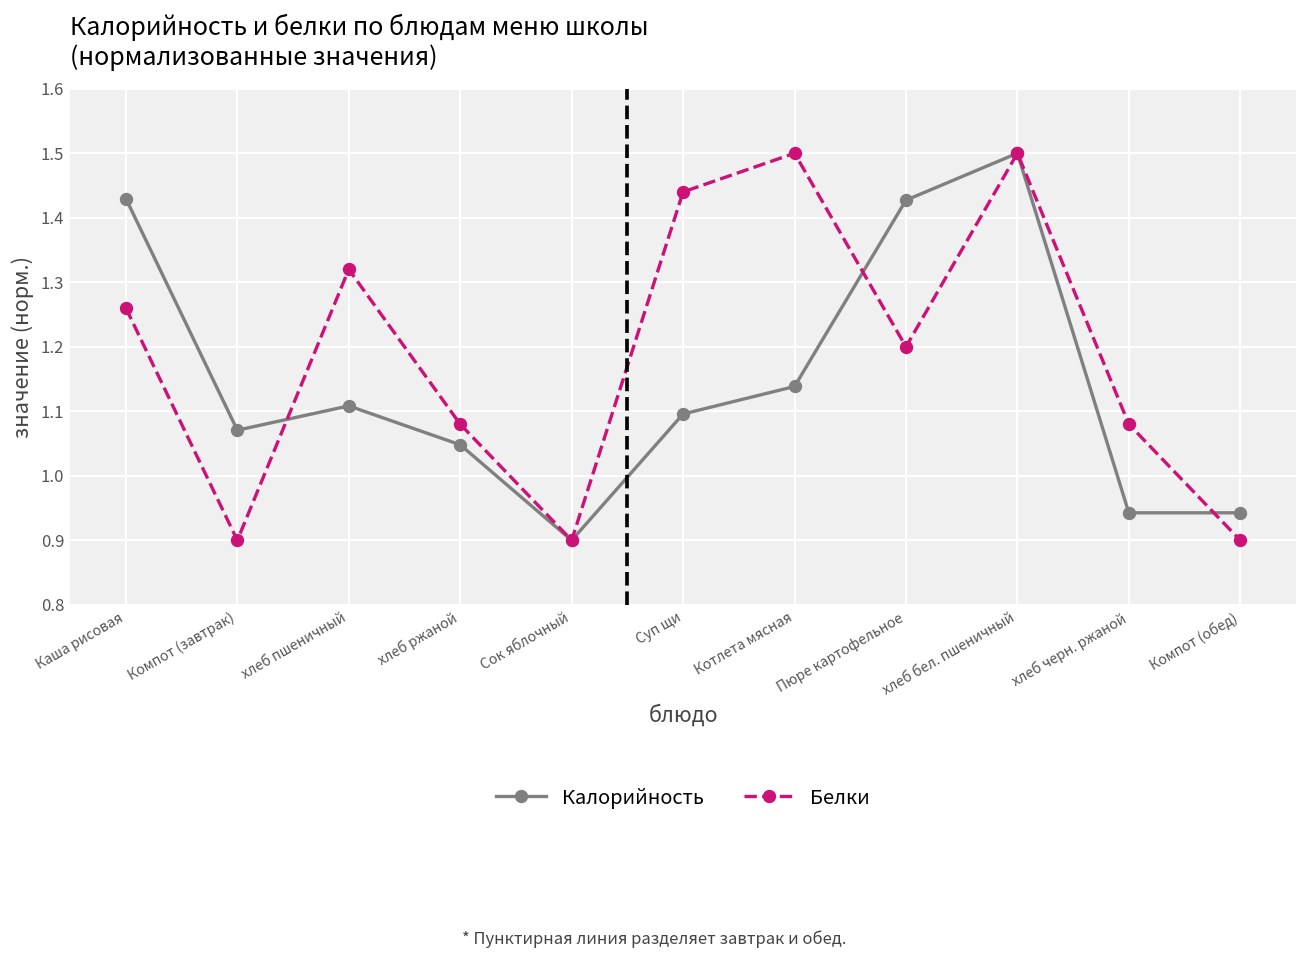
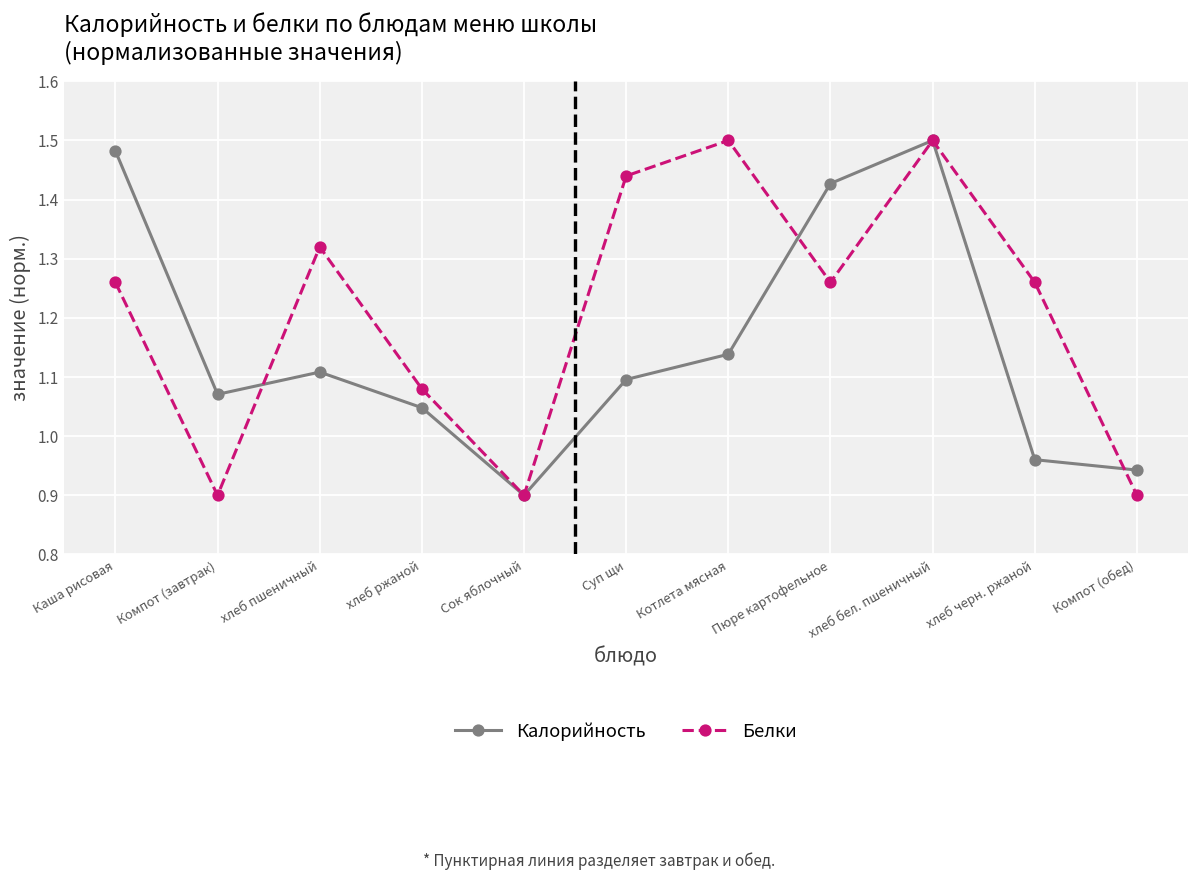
  {
    "Калорийность": {
-     "Каша рисовая": 1.43,
+     "Каша рисовая": 1.48,
      "Компот (завтрак)": 1.07,
      "хлеб пшеничный": 1.11,
      "хлеб ржаной": 1.05,
      "Суп щи": 1.10,
      "Котлета мясная": 1.14,
      "Пюре картофельное": 1.43,
-     "хлеб черн. ржаной": 0.94,
+     "хлеб черн. ржаной": 0.96,
      "Компот (обед)": 0.94
    },
    "Белки": {
      "Каша рисовая": 1.26,
      "Компот (завтрак)": 0.90,
      "хлеб пшеничный": 1.32,
      "хлеб ржаной": 1.08,
      "Суп щи": 1.44,
      "Котлета мясная": 1.50,
-     "Пюре картофельное": 1.20,
-     "хлеб черн. ржаной": 1.08,
+     "Пюре картофельное": 1.26,
+     "хлеб черн. ржаной": 1.26,
      "Компот (обед)": 0.90
    }
  }
